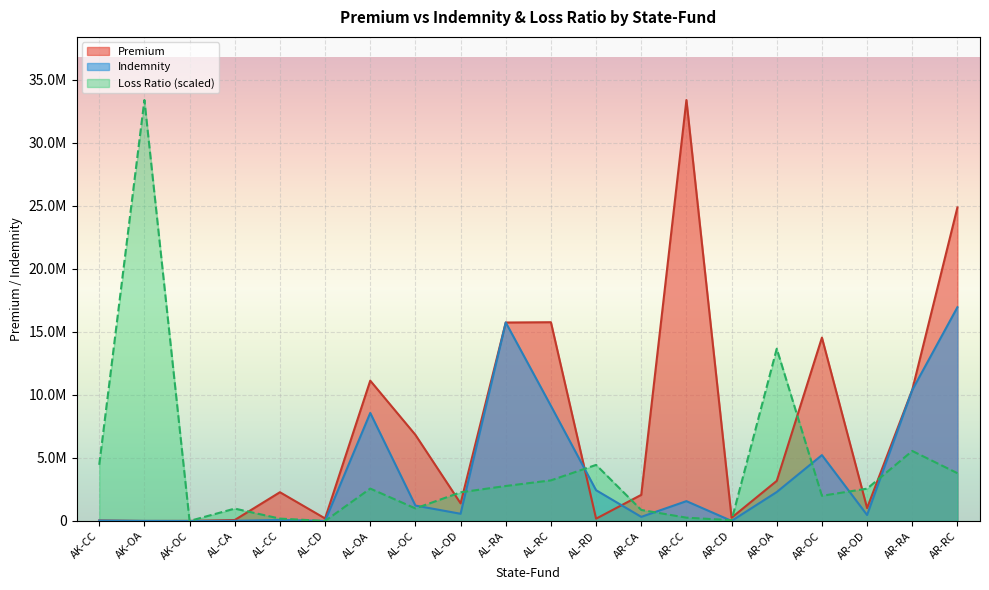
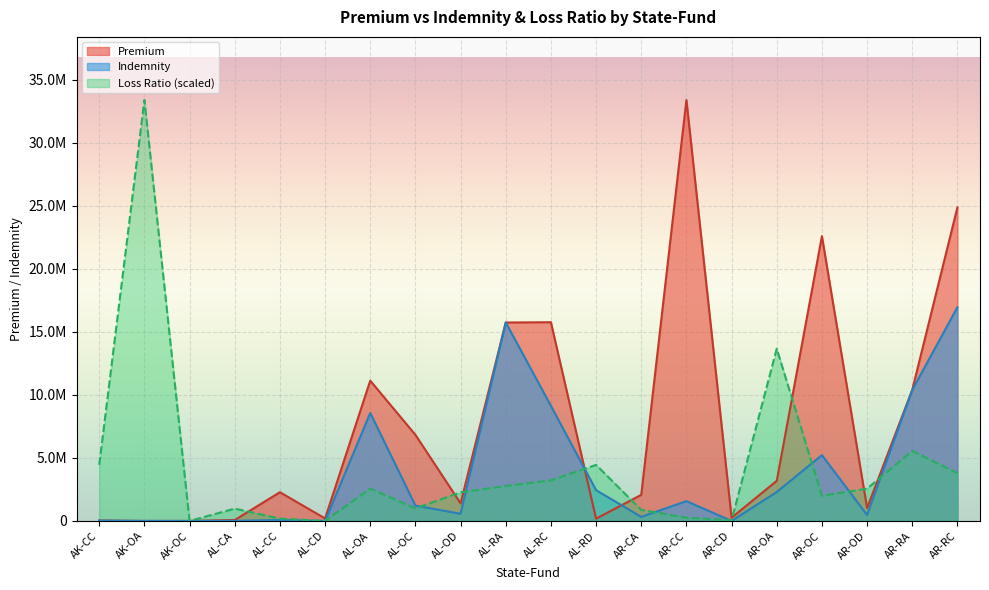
  {
    "Premium": {
      "AL-CC": 2300000,
      "AL-OA": 11100000,
      "AL-OC": 6800000,
      "AL-OD": 1400000,
      "AL-RC": 15800000,
      "AL-RD": 200000,
      "AR-CA": 2100000,
      "AR-CC": 33400000,
      "AR-OA": 3200000,
-     "AR-OC": 14600000,
+     "AR-OC": 22600000,
      "AR-OD": 1000000,
      "AR-RC": 24900000
    },
    "Indemnity": {
      "AL-OA": 8600000,
      "AL-OC": 1200000,
      "AL-OD": 600000,
      "AL-RC": 9100000,
      "AL-RD": 2400000,
      "AR-CA": 300000,
      "AR-CC": 1600000,
      "AR-OA": 2300000,
      "AR-OC": 5200000,
      "AR-OD": 500000,
      "AR-RC": 17000000
    },
    "Loss Ratio (scaled)": {
      "AK-CC": 4500000,
      "AK-OA": 33400000,
      "AL-CA": 1000000,
      "AL-OA": 2600000,
      "AL-OC": 1000000,
      "AL-OD": 2300000,
      "AL-RA": 2800000,
      "AL-RC": 3200000,
      "AL-RD": 4400000,
      "AR-CA": 900000,
      "AR-CC": 300000,
      "AR-OA": 13700000,
      "AR-OC": 2000000,
      "AR-OD": 2600000,
      "AR-RA": 5600000,
      "AR-RC": 3800000
    }
  }
